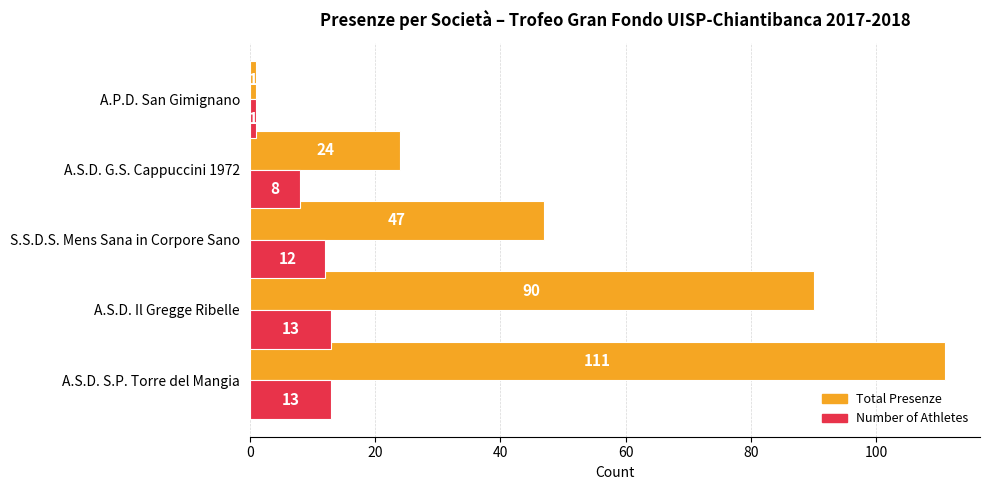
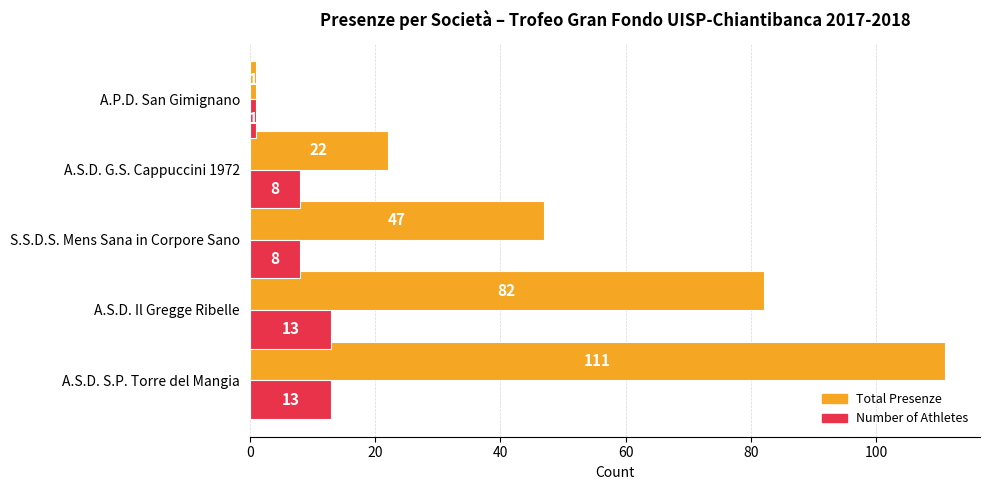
  {
    "Total Presenze": {
-     "A.S.D. G.S. Cappuccini 1972": 24,
+     "A.S.D. G.S. Cappuccini 1972": 22,
      "S.S.D.S. Mens Sana in Corpore Sano": 47,
-     "A.S.D. Il Gregge Ribelle": 90,
+     "A.S.D. Il Gregge Ribelle": 82,
      "A.S.D. S.P. Torre del Mangia": 111
    },
    "Number of Athletes": {
      "A.S.D. G.S. Cappuccini 1972": 8,
-     "S.S.D.S. Mens Sana in Corpore Sano": 12,
+     "S.S.D.S. Mens Sana in Corpore Sano": 8,
      "A.S.D. Il Gregge Ribelle": 13,
      "A.S.D. S.P. Torre del Mangia": 13
    }
  }
